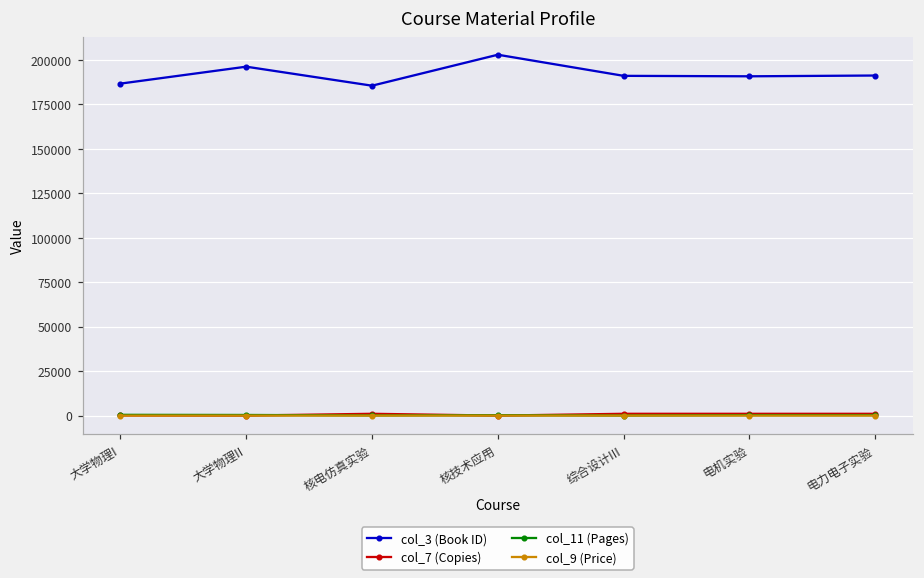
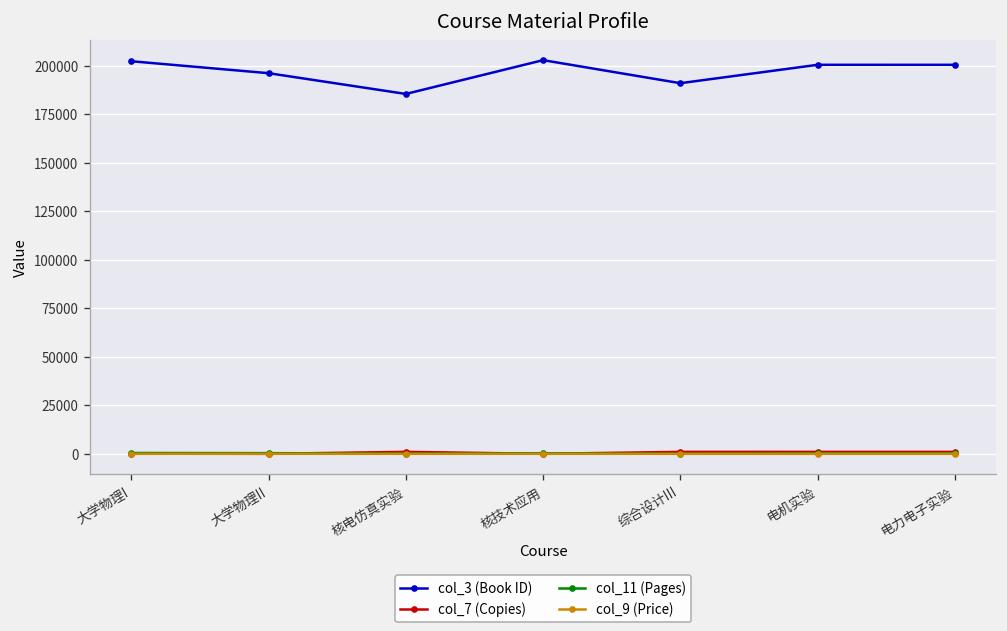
  {
    "col_3 (Book ID)": {
-     "大学物理I": 187000,
+     "大学物理I": 202000,
      "大学物理II": 196000,
      "核电仿真实验": 185000,
      "核技术应用": 203000,
      "综合设计III": 191000,
-     "电机实验": 191000,
-     "电力电子实验": 191000
+     "电机实验": 200000,
+     "电力电子实验": 200000
    }
  }
